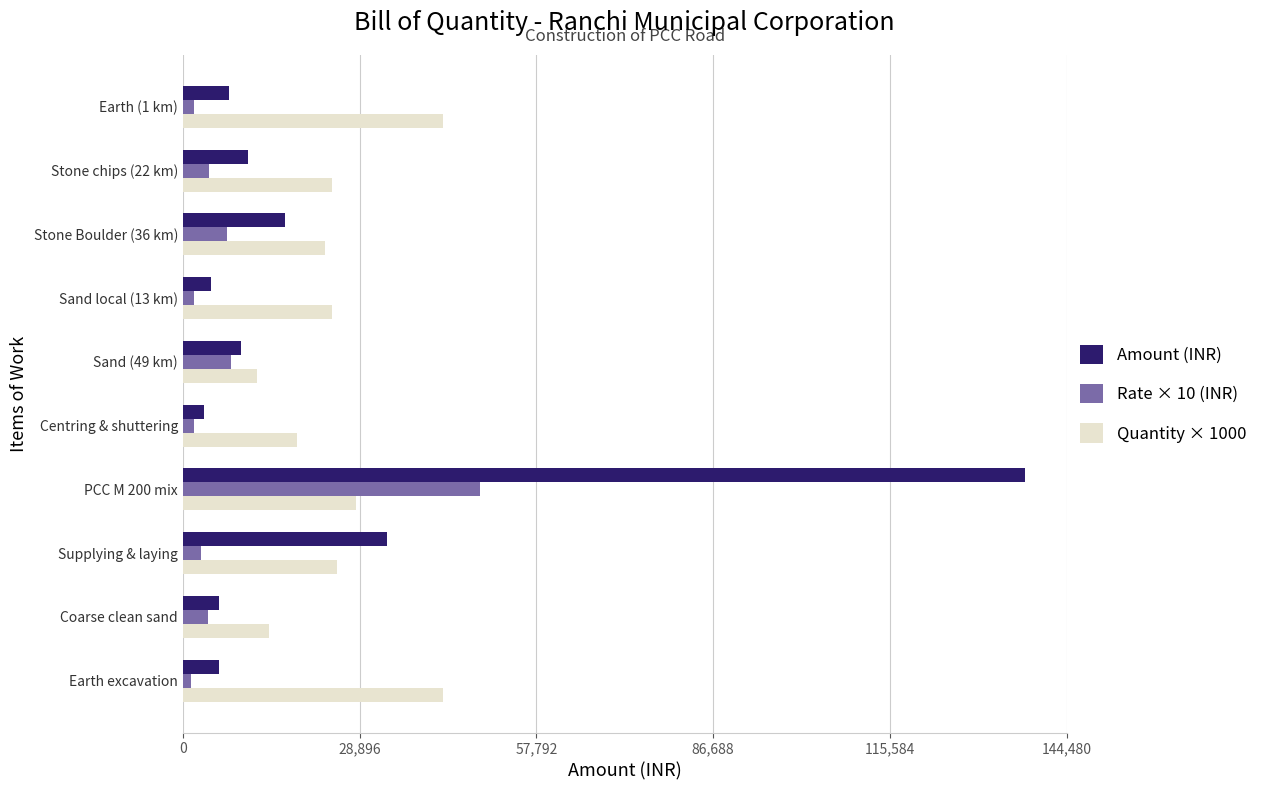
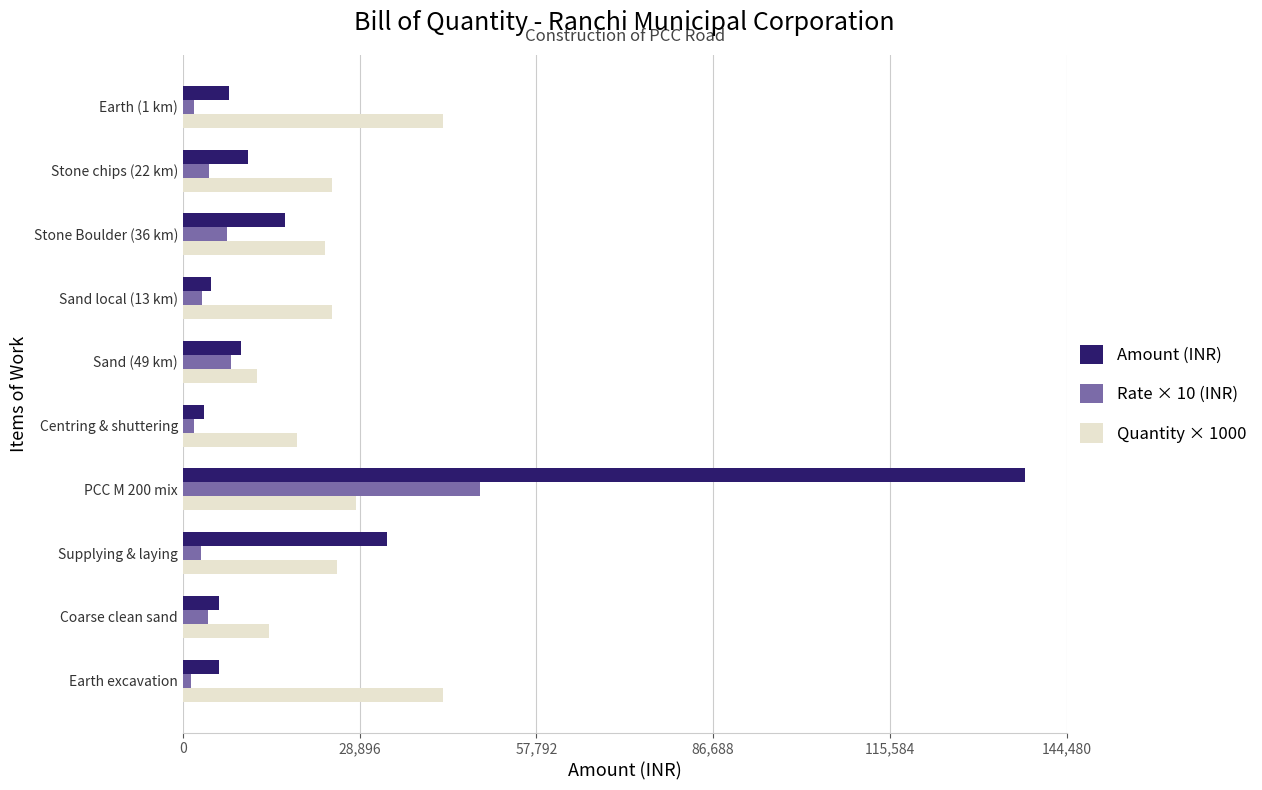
  {
    "Amount (INR)": {
      "Earth (1 km)": "8,000",
      "Stone chips (22 km)": "11,000",
      "Stone Boulder (36 km)": "17,000",
      "Sand local (13 km)": "5,000",
      "Sand (49 km)": "10,000",
      "Centring & shuttering": "3,000",
      "PCC M 200 mix": "138,000",
      "Supplying & laying": "33,000",
      "Coarse clean sand": "6,000",
      "Earth excavation": "6,000"
    },
    "Rate × 10 (INR)": {
      "Earth (1 km)": "2,000",
      "Stone chips (22 km)": "4,000",
      "Stone Boulder (36 km)": "7,000",
-     "Sand local (13 km)": "2,000",
+     "Sand local (13 km)": "3,000",
      "Sand (49 km)": "8,000",
      "Centring & shuttering": "2,000",
      "PCC M 200 mix": "49,000",
      "Supplying & laying": "3,000",
      "Coarse clean sand": "4,000",
      "Earth excavation": "1,000"
    },
    "Quantity × 1000": {
      "Earth (1 km)": "42,000",
      "Stone chips (22 km)": "24,000",
      "Stone Boulder (36 km)": "23,000",
      "Sand local (13 km)": "24,000",
      "Sand (49 km)": "12,000",
      "Centring & shuttering": "19,000",
      "PCC M 200 mix": "28,000",
      "Supplying & laying": "25,000",
      "Coarse clean sand": "14,000",
      "Earth excavation": "42,000"
    }
  }
